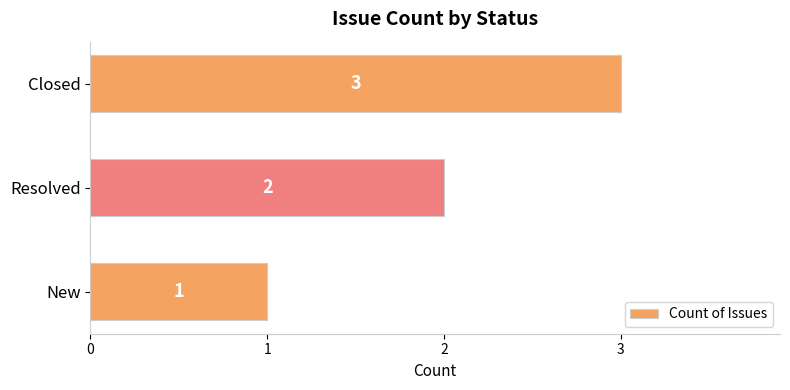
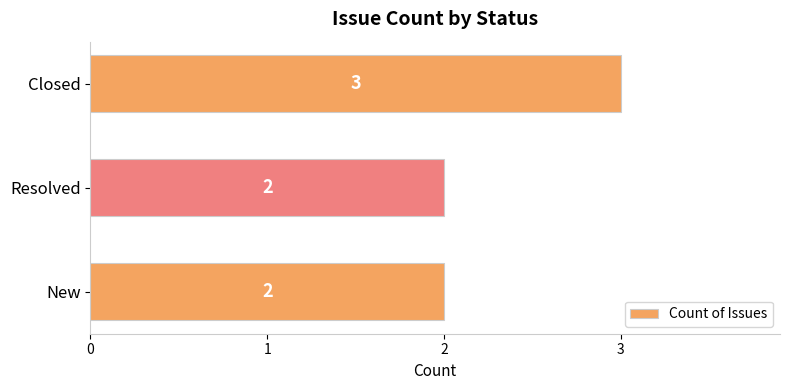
  {
    "Closed": 3,
    "Resolved": 2,
-   "New": 1
+   "New": 2
  }
